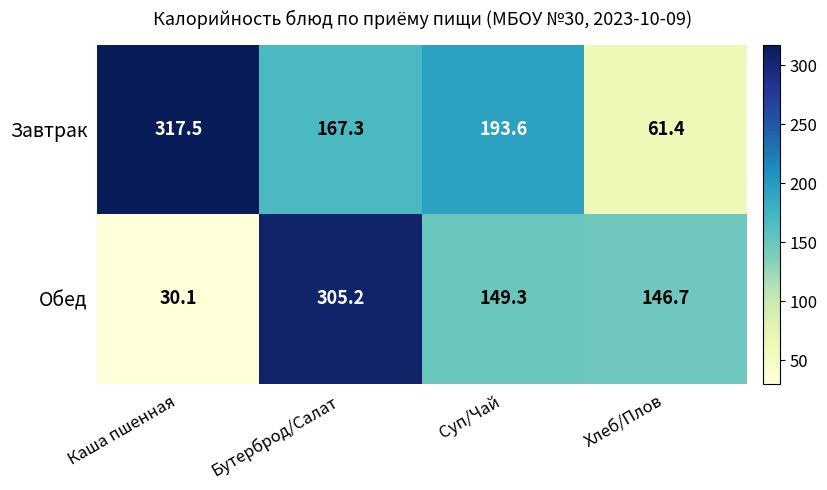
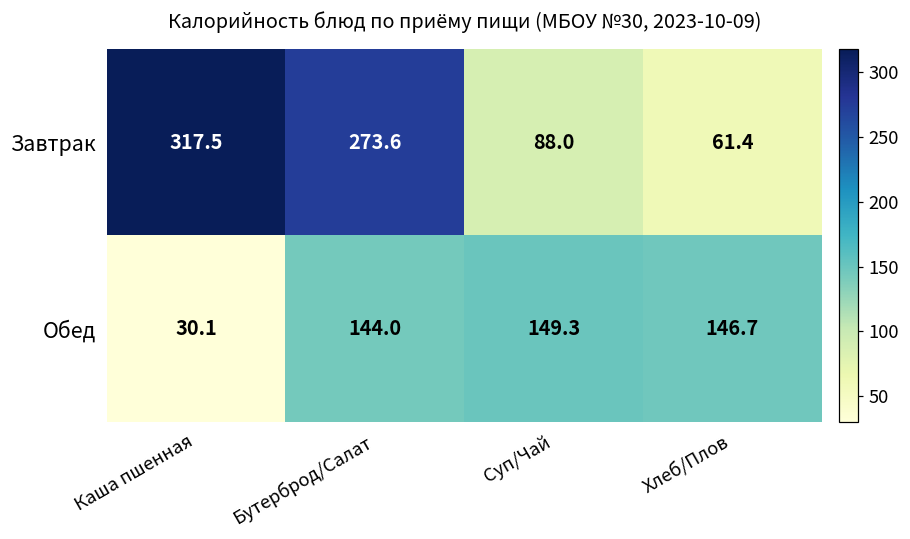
  {
    "Завтрак": {
      "Каша пшенная": 317.5,
-     "Бутерброд/Салат": 167.3,
-     "Суп/Чай": 193.6,
+     "Бутерброд/Салат": 273.6,
+     "Суп/Чай": 88.0,
      "Хлеб/Плов": 61.4
    },
    "Обед": {
      "Каша пшенная": 30.1,
-     "Бутерброд/Салат": 305.2,
+     "Бутерброд/Салат": 144.0,
      "Суп/Чай": 149.3,
      "Хлеб/Плов": 146.7
    }
  }
